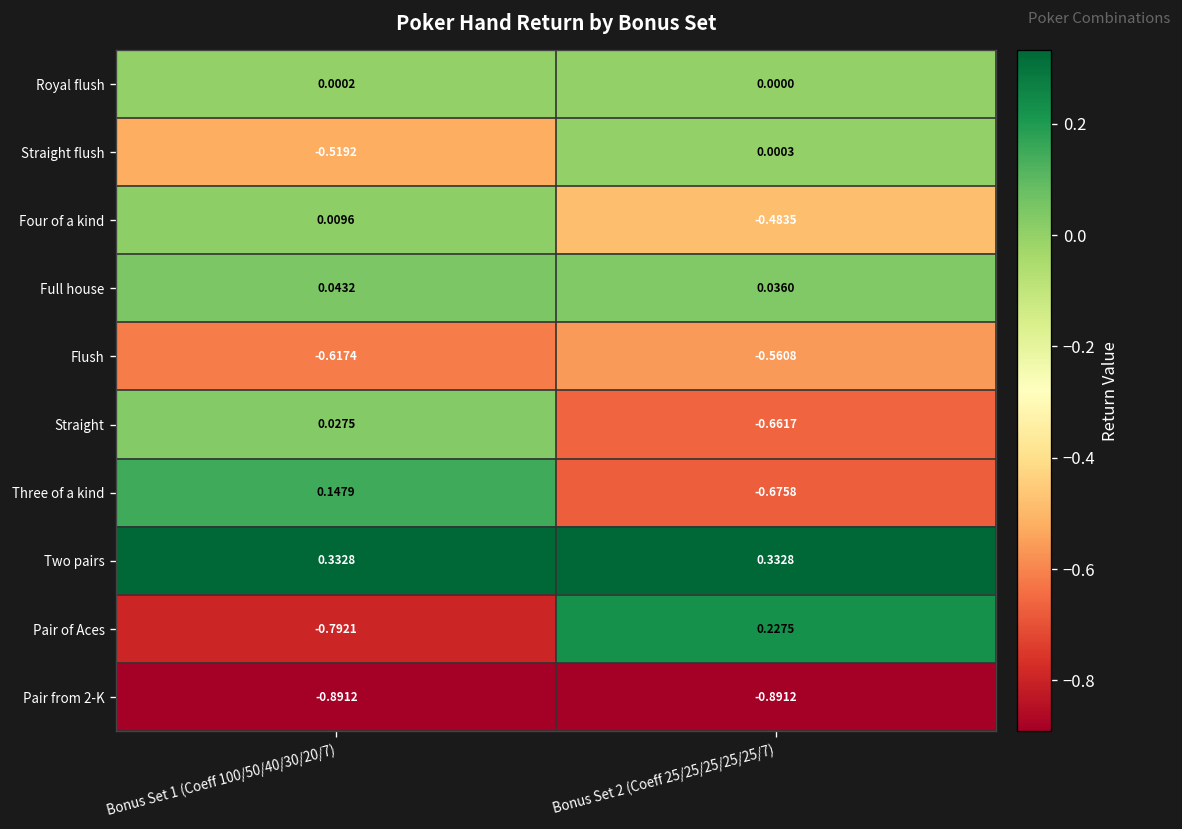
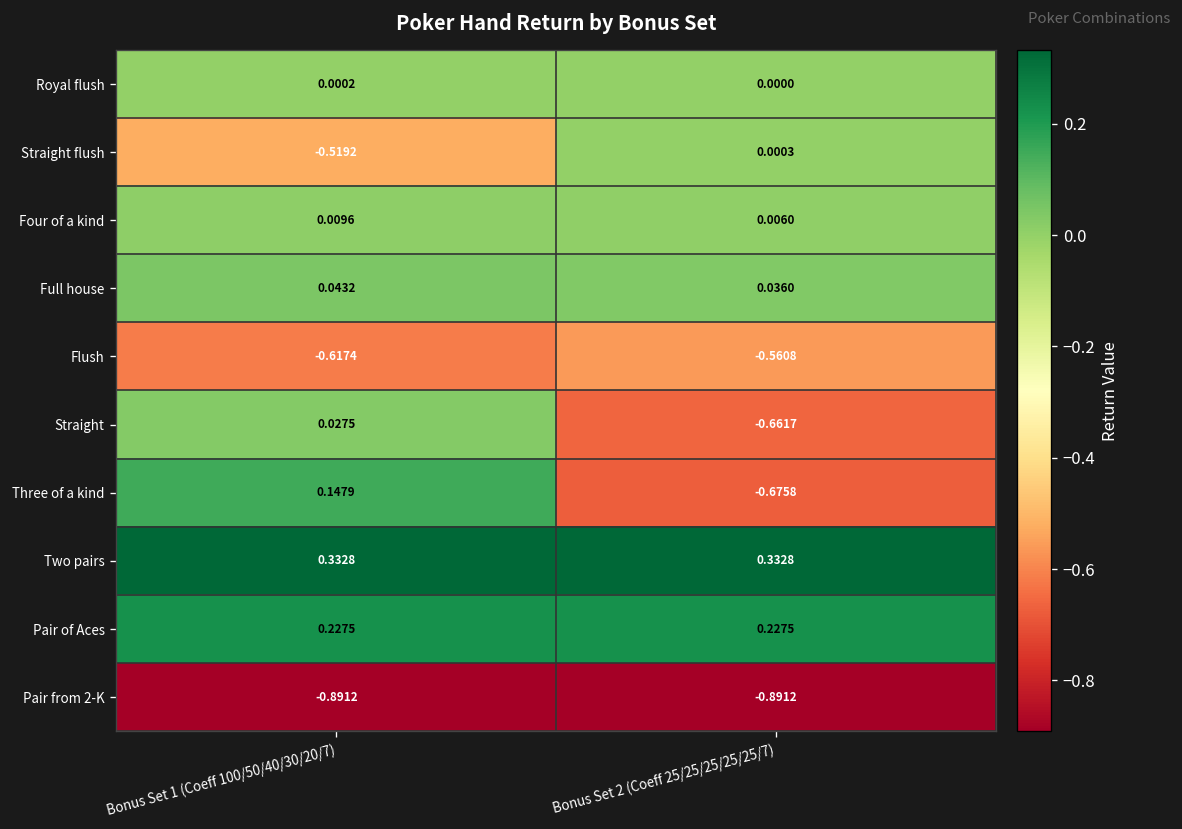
  {
    "Royal flush": {
      "Bonus Set 1 (Coeff 100/50/40/30/20/7)": 0.0002,
      "Bonus Set 2 (Coeff 25/25/25/25/25/7)": 0.0000
    },
    "Straight flush": {
      "Bonus Set 1 (Coeff 100/50/40/30/20/7)": -0.5192,
      "Bonus Set 2 (Coeff 25/25/25/25/25/7)": 0.0003
    },
    "Four of a kind": {
      "Bonus Set 1 (Coeff 100/50/40/30/20/7)": 0.0096,
-     "Bonus Set 2 (Coeff 25/25/25/25/25/7)": -0.4835
+     "Bonus Set 2 (Coeff 25/25/25/25/25/7)": 0.0060
    },
    "Full house": {
      "Bonus Set 1 (Coeff 100/50/40/30/20/7)": 0.0432,
      "Bonus Set 2 (Coeff 25/25/25/25/25/7)": 0.0360
    },
    "Flush": {
      "Bonus Set 1 (Coeff 100/50/40/30/20/7)": -0.6174,
      "Bonus Set 2 (Coeff 25/25/25/25/25/7)": -0.5608
    },
    "Straight": {
      "Bonus Set 1 (Coeff 100/50/40/30/20/7)": 0.0275,
      "Bonus Set 2 (Coeff 25/25/25/25/25/7)": -0.6617
    },
    "Three of a kind": {
      "Bonus Set 1 (Coeff 100/50/40/30/20/7)": 0.1479,
      "Bonus Set 2 (Coeff 25/25/25/25/25/7)": -0.6758
    },
    "Two pairs": {
      "Bonus Set 1 (Coeff 100/50/40/30/20/7)": 0.3328,
      "Bonus Set 2 (Coeff 25/25/25/25/25/7)": 0.3328
    },
    "Pair of Aces": {
-     "Bonus Set 1 (Coeff 100/50/40/30/20/7)": -0.7921,
+     "Bonus Set 1 (Coeff 100/50/40/30/20/7)": 0.2275,
      "Bonus Set 2 (Coeff 25/25/25/25/25/7)": 0.2275
    },
    "Pair from 2-K": {
      "Bonus Set 1 (Coeff 100/50/40/30/20/7)": -0.8912,
      "Bonus Set 2 (Coeff 25/25/25/25/25/7)": -0.8912
    }
  }
